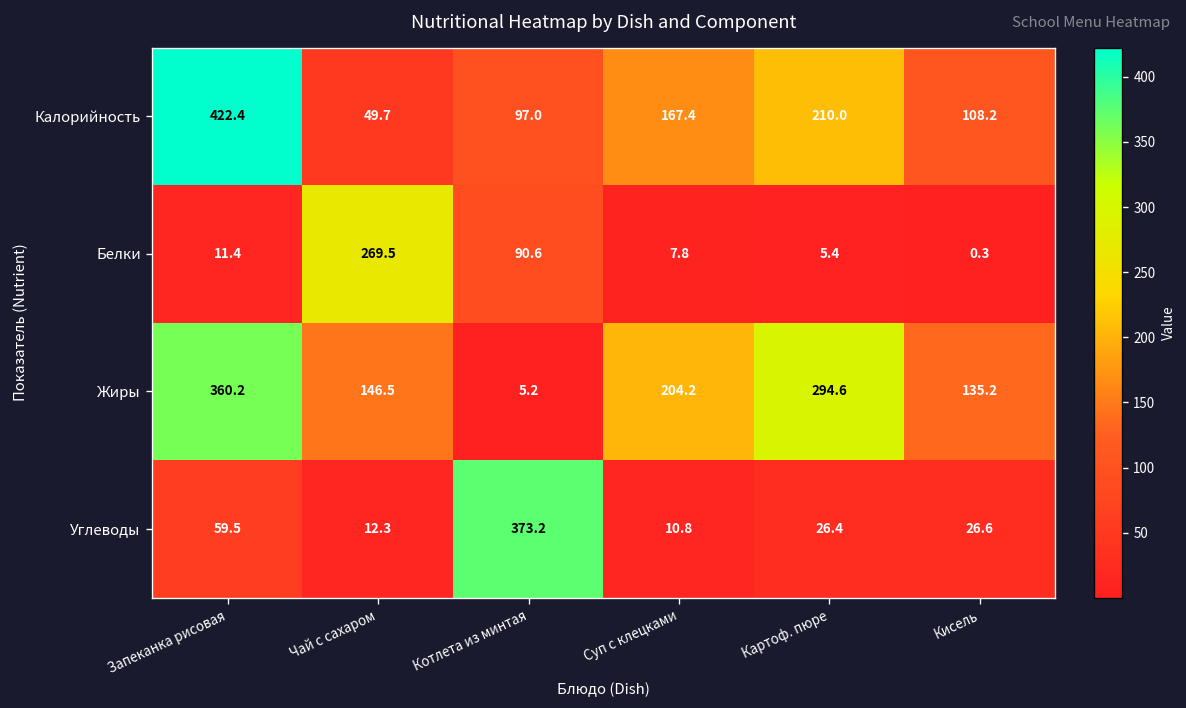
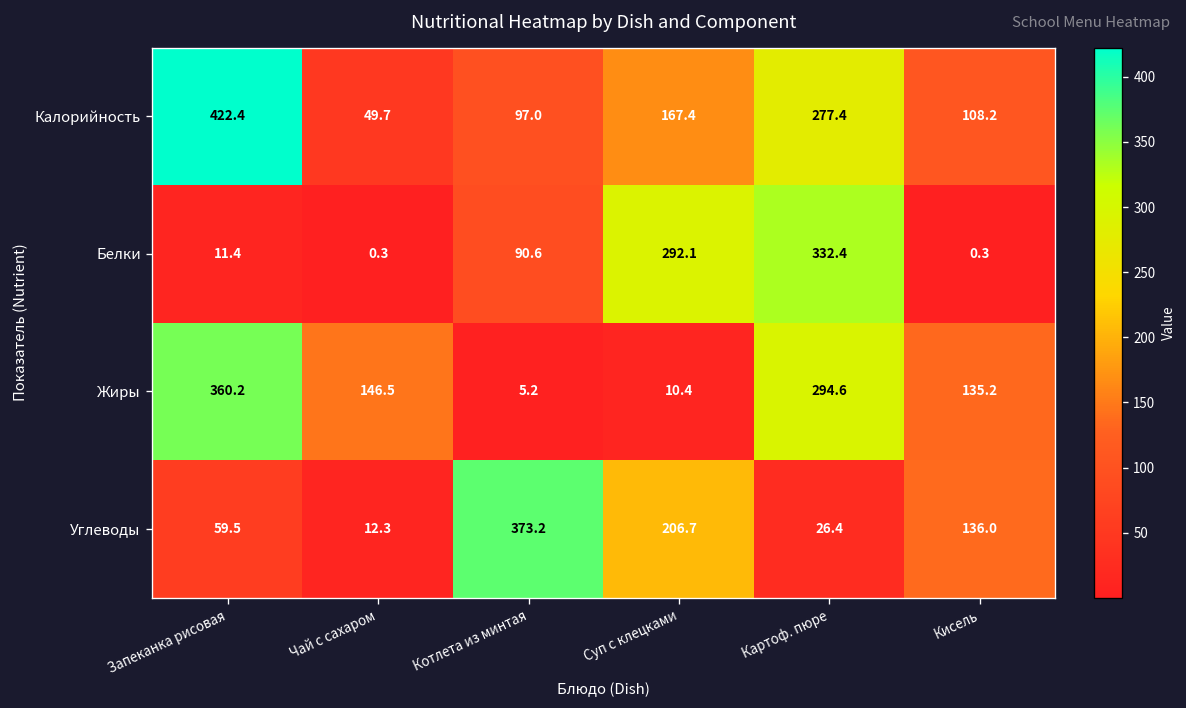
  {
    "Калорийность": {
      "Запеканка рисовая": 422.4,
      "Чай с сахаром": 49.7,
      "Котлета из минтая": 97.0,
      "Суп с клецками": 167.4,
-     "Картоф. пюре": 210.0,
+     "Картоф. пюре": 277.4,
      "Кисель": 108.2
    },
    "Белки": {
      "Запеканка рисовая": 11.4,
-     "Чай с сахаром": 269.5,
+     "Чай с сахаром": 0.3,
      "Котлета из минтая": 90.6,
-     "Суп с клецками": 7.8,
-     "Картоф. пюре": 5.4,
+     "Суп с клецками": 292.1,
+     "Картоф. пюре": 332.4,
      "Кисель": 0.3
    },
    "Жиры": {
      "Запеканка рисовая": 360.2,
      "Чай с сахаром": 146.5,
      "Котлета из минтая": 5.2,
-     "Суп с клецками": 204.2,
+     "Суп с клецками": 10.4,
      "Картоф. пюре": 294.6,
      "Кисель": 135.2
    },
    "Углеводы": {
      "Запеканка рисовая": 59.5,
      "Чай с сахаром": 12.3,
      "Котлета из минтая": 373.2,
-     "Суп с клецками": 10.8,
+     "Суп с клецками": 206.7,
      "Картоф. пюре": 26.4,
-     "Кисель": 26.6
+     "Кисель": 136.0
    }
  }
